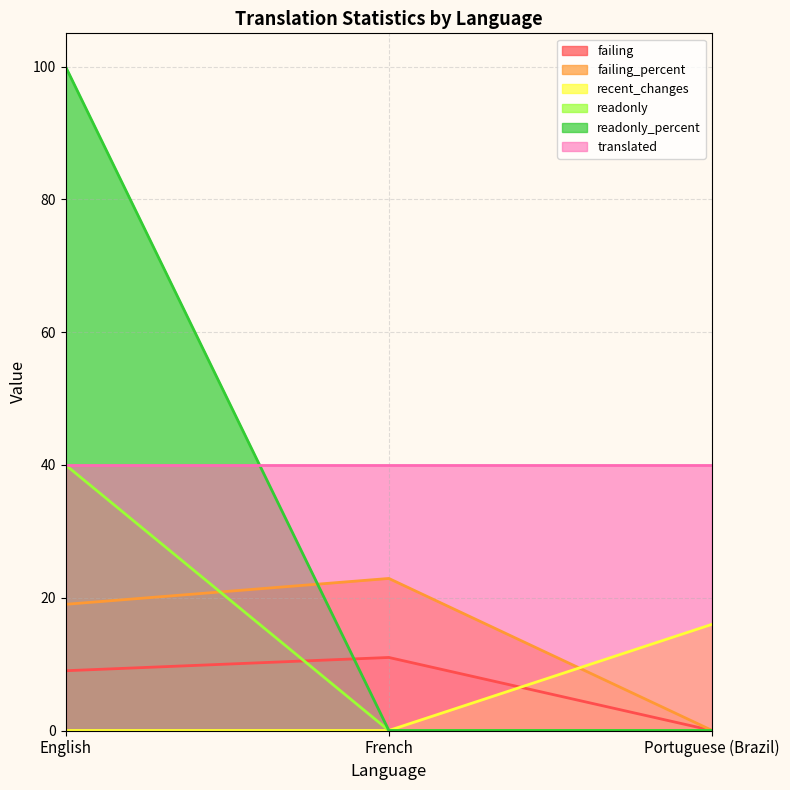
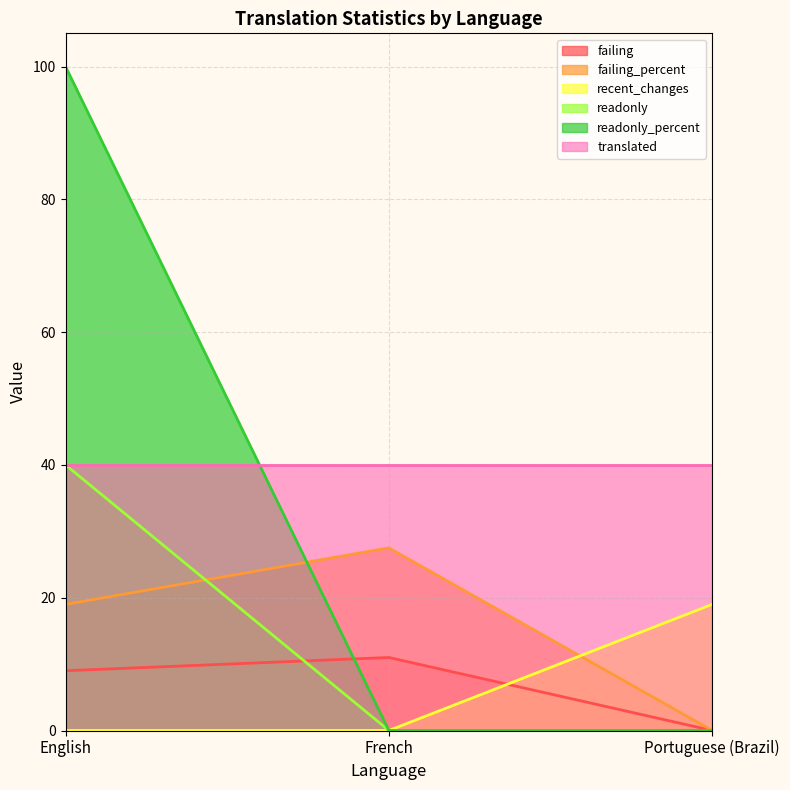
  {
    "failing": {
      "English": 9,
      "French": 11
    },
    "failing_percent": {
      "English": 19,
-     "French": 23
+     "French": 28
    },
    "recent_changes": {
      "English": 0,
-     "Portuguese (Brazil)": 16
+     "Portuguese (Brazil)": 19
    },
    "readonly_percent": {
      "English": 100
    },
    "translated": {
      "French": 40,
      "Portuguese (Brazil)": 40
    }
  }
